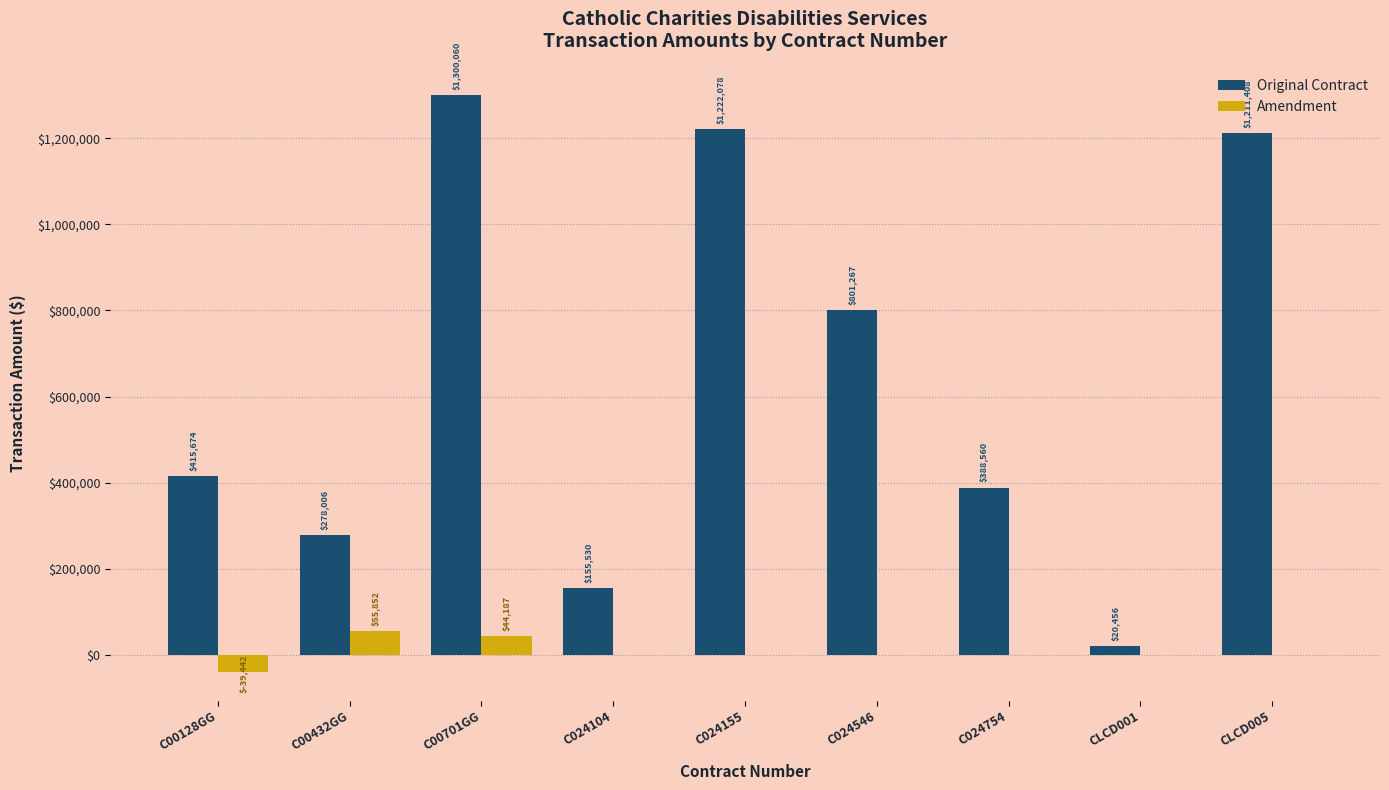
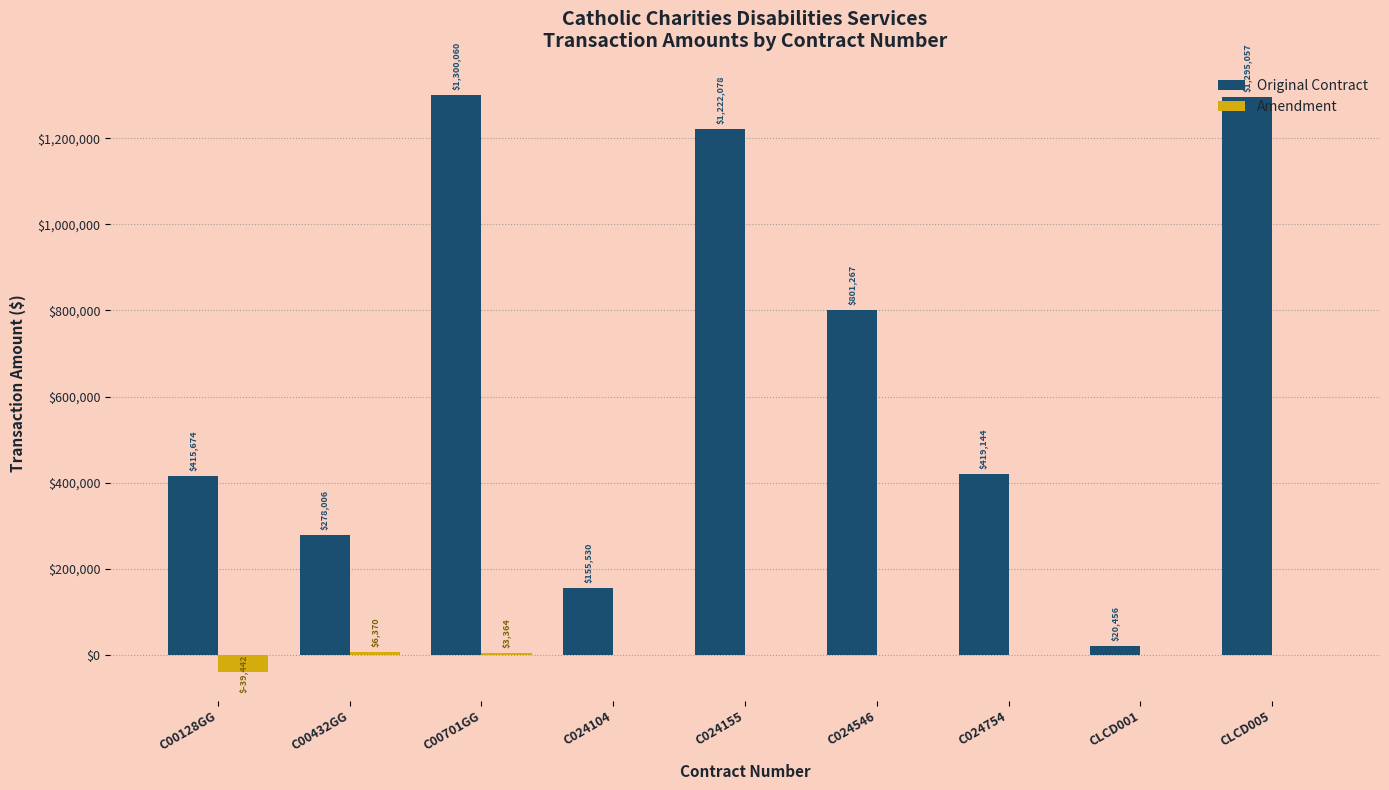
  {
    "Original Contract": {
      "C00128GG": "$415,674",
      "C00432GG": "$278,006",
      "C00701GG": "$1,300,060",
      "C024104": "$155,530",
      "C024155": "$1,222,078",
      "C024546": "$801,267",
-     "C024754": "$388,560",
+     "C024754": "$419,144",
      "CLCD001": "$20,456",
-     "CLCD005": "$1,211,408"
+     "CLCD005": "$1,295,057"
    },
    "Amendment": {
      "C00128GG": "$-39,442",
-     "C00432GG": "$55,852",
-     "C00701GG": "$44,187"
+     "C00432GG": "$6,370",
+     "C00701GG": "$3,364"
    }
  }
